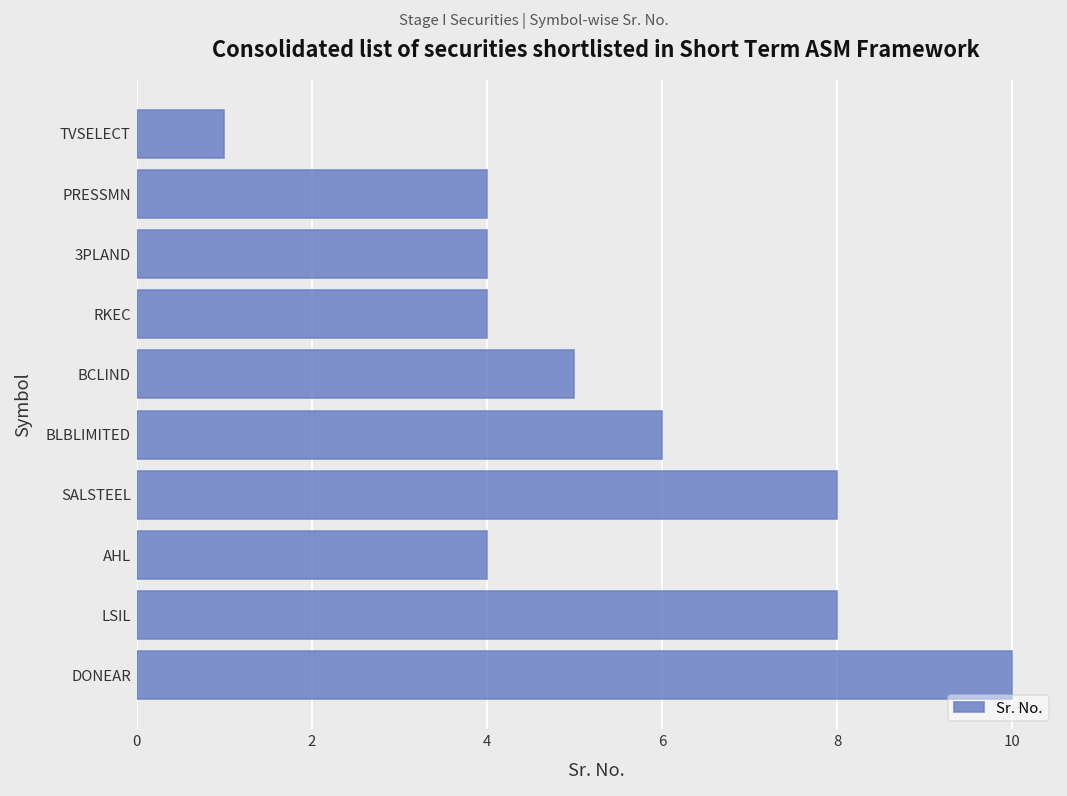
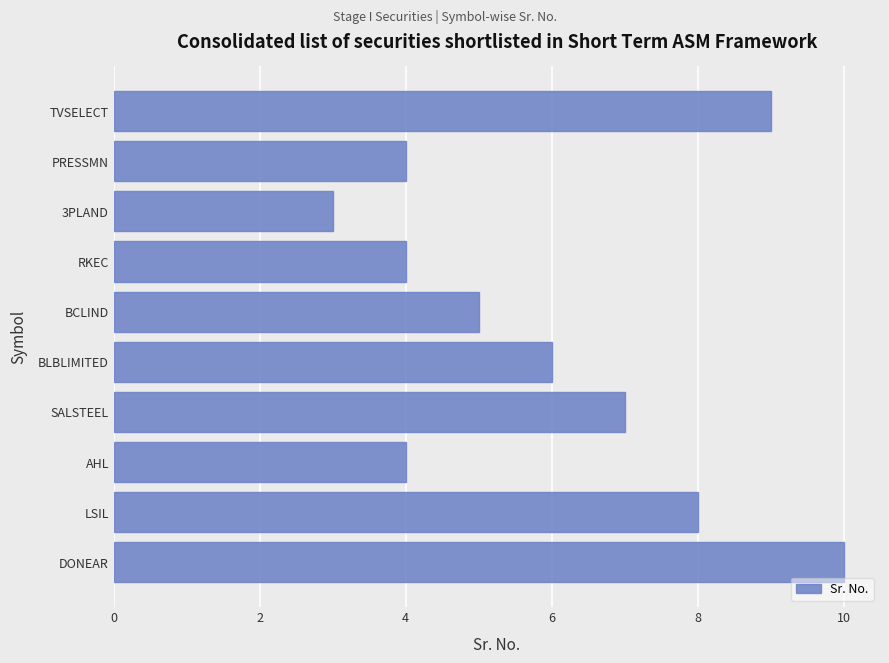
  {
-   "TVSELECT": 1,
+   "TVSELECT": 9,
    "PRESSMN": 4,
-   "3PLAND": 4,
+   "3PLAND": 3,
    "RKEC": 4,
    "BCLIND": 5,
    "BLBLIMITED": 6,
-   "SALSTEEL": 8,
+   "SALSTEEL": 7,
    "AHL": 4,
    "LSIL": 8,
    "DONEAR": 10
  }
